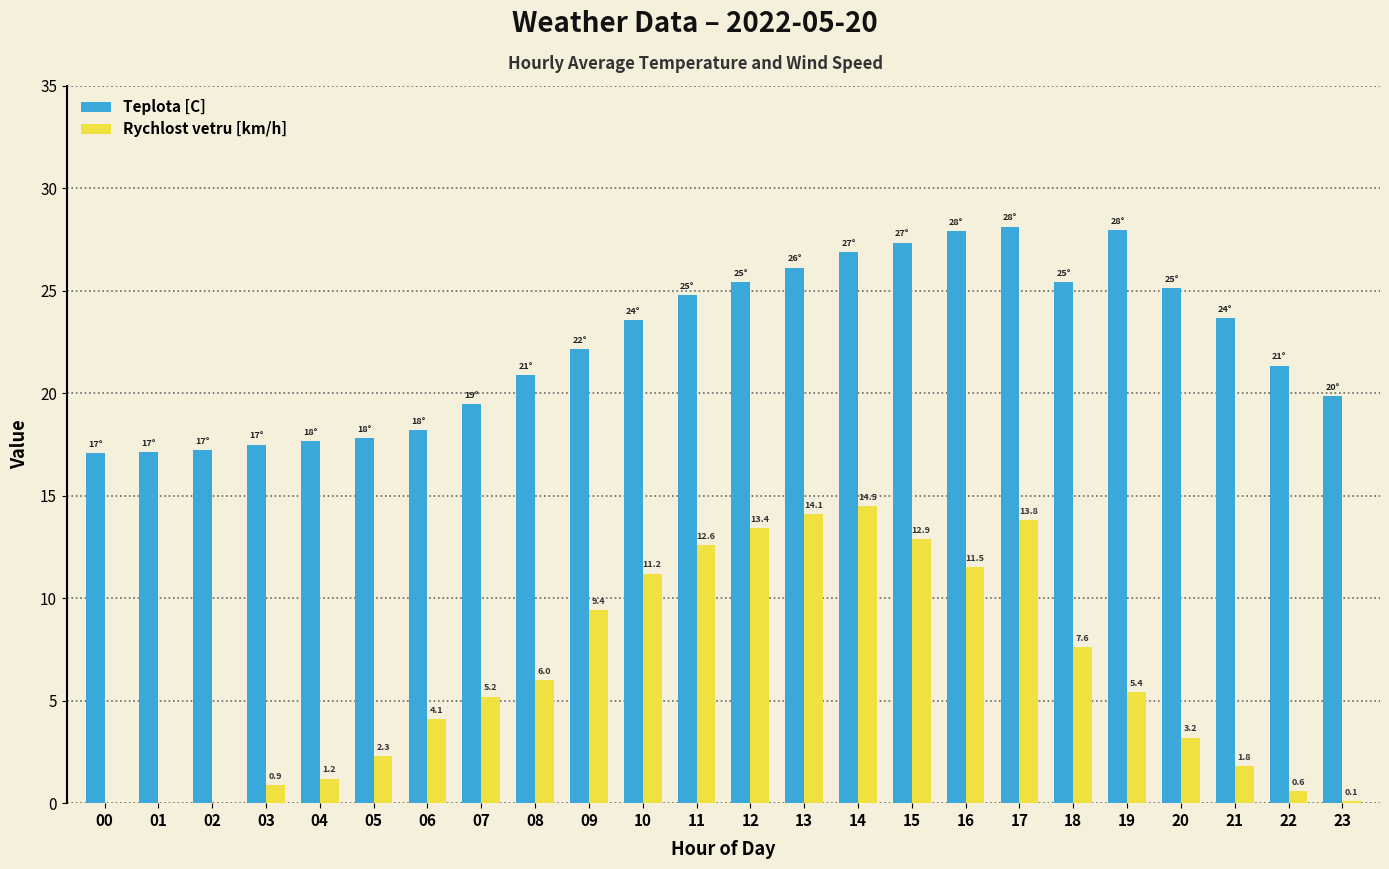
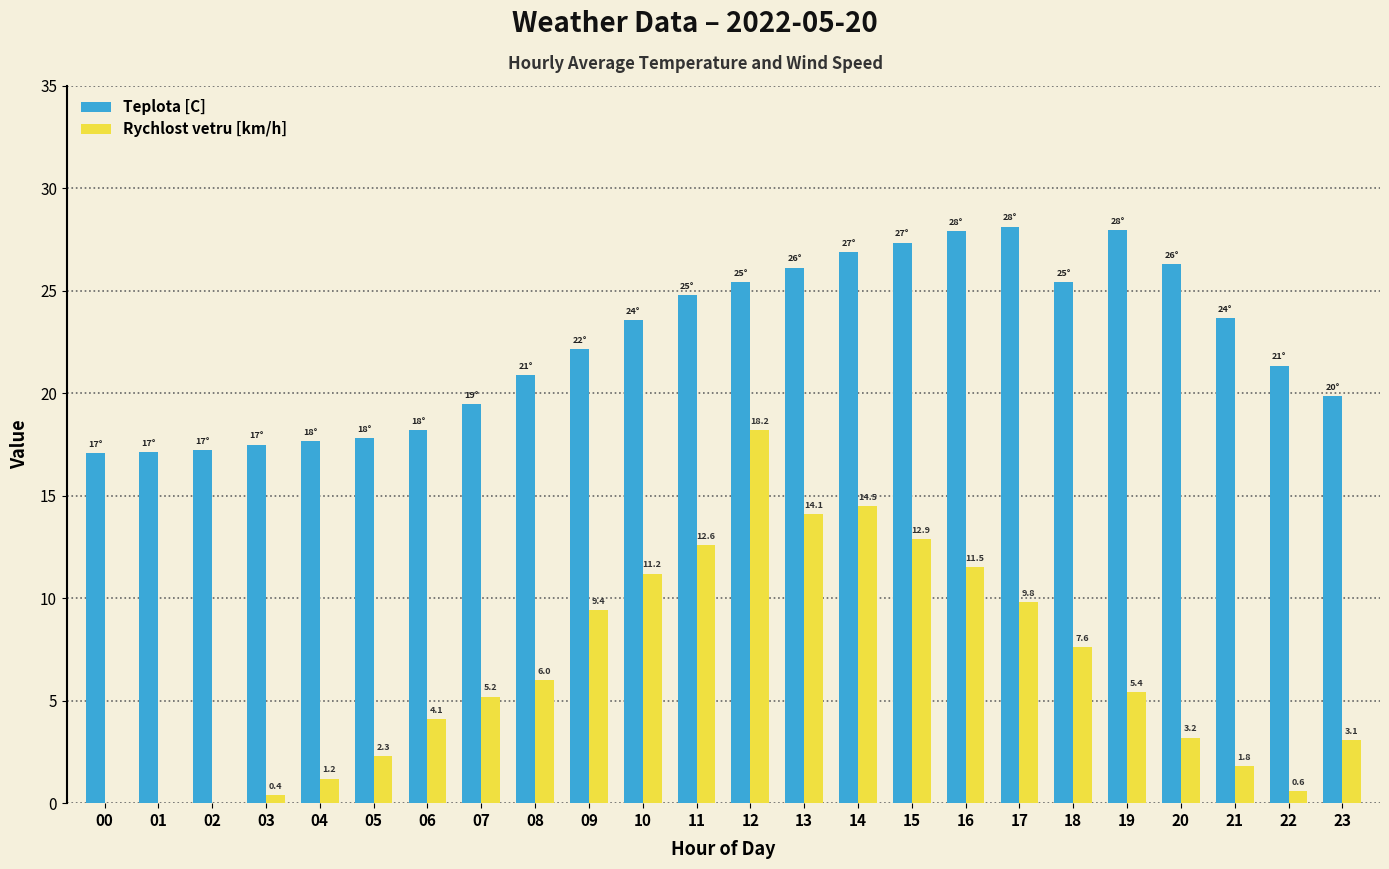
  {
    "Teplota [C]": {
      "00": "17°",
      "01": "17°",
      "02": "17°",
      "03": "17°",
      "04": "18°",
      "05": "18°",
      "06": "18°",
      "07": "19°",
      "08": "21°",
      "09": "22°",
      "10": "24°",
      "11": "25°",
      "12": "25°",
      "13": "26°",
      "14": "27°",
      "15": "27°",
      "16": "28°",
      "17": "28°",
      "18": "25°",
      "19": "28°",
-     "20": "25°",
+     "20": "26°",
      "21": "24°",
      "22": "21°",
      "23": "20°"
    },
    "Rychlost vetru [km/h]": {
-     "03": "0.9",
+     "03": "0.4",
      "04": "1.2",
      "05": "2.3",
      "06": "4.1",
      "07": "5.2",
      "08": "6.0",
      "09": "9.4",
      "10": "11.2",
      "11": "12.6",
-     "12": "13.4",
+     "12": "18.2",
      "13": "14.1",
      "14": "14.5",
      "15": "12.9",
      "16": "11.5",
-     "17": "13.8",
+     "17": "9.8",
      "18": "7.6",
      "19": "5.4",
      "20": "3.2",
      "21": "1.8",
      "22": "0.6",
-     "23": "0.1"
+     "23": "3.1"
    }
  }
